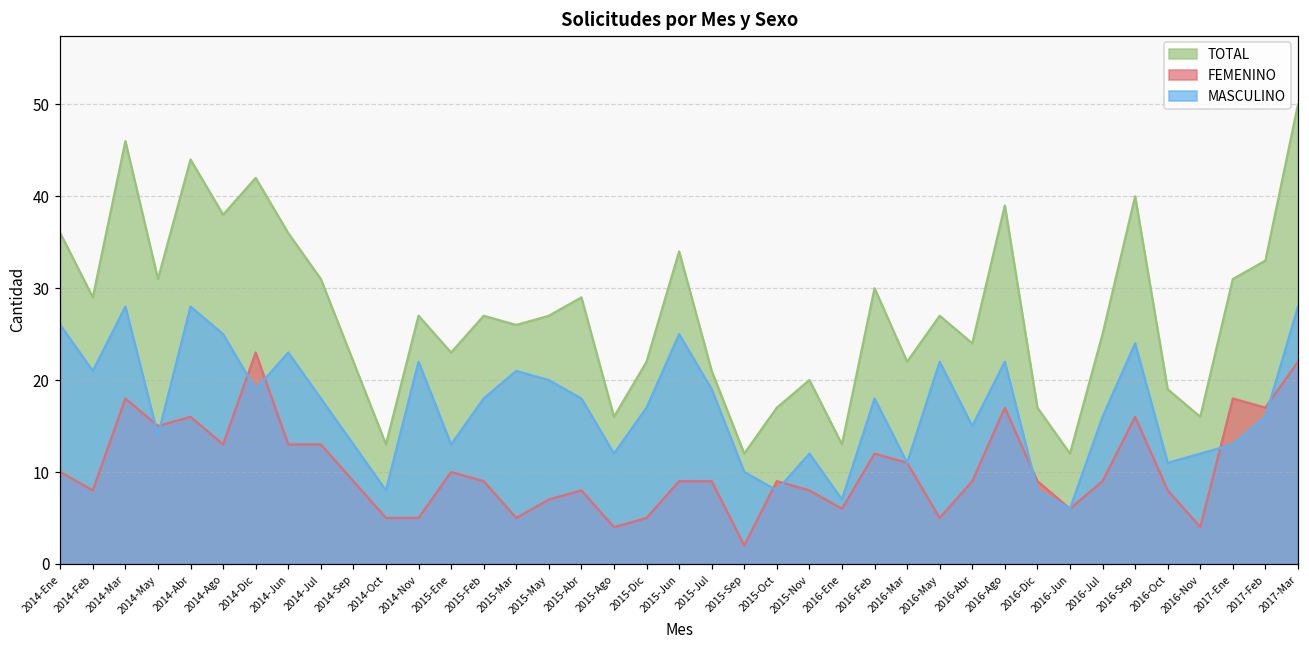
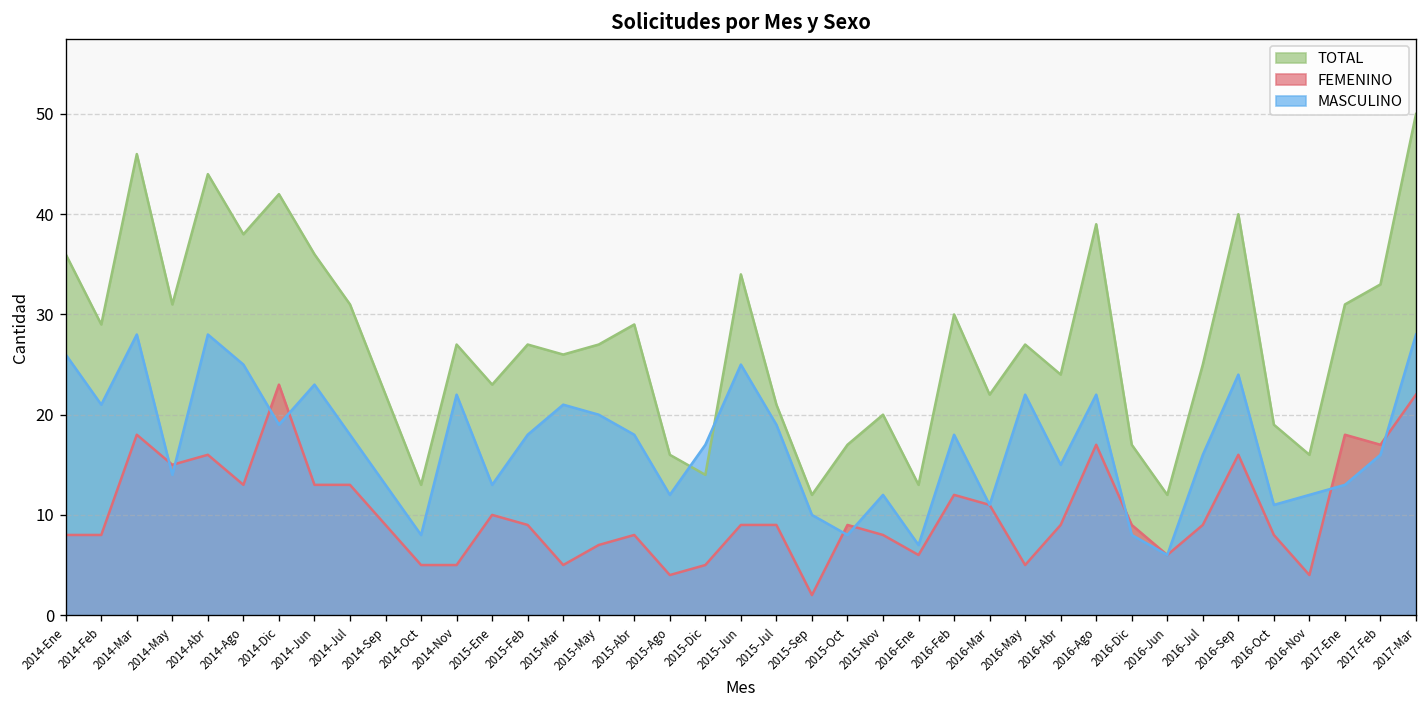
  {
    "TOTAL": {
      "2014-Ene": 36,
      "2014-Feb": 29,
      "2014-Mar": 46,
      "2014-May": 31,
      "2014-Abr": 44,
      "2014-Ago": 38,
      "2014-Dic": 42,
      "2014-Jun": 36,
      "2014-Jul": 31,
      "2014-Sep": 22,
      "2014-Oct": 13,
      "2014-Nov": 27,
      "2015-Ene": 23,
      "2015-Feb": 27,
      "2015-Mar": 26,
      "2015-May": 27,
      "2015-Abr": 29,
      "2015-Ago": 16,
-     "2015-Dic": 22,
+     "2015-Dic": 14,
      "2015-Jun": 34,
      "2015-Jul": 21,
      "2015-Sep": 12,
      "2015-Oct": 17,
      "2015-Nov": 20,
      "2016-Ene": 13,
      "2016-Feb": 30,
      "2016-Mar": 22,
      "2016-May": 27,
      "2016-Abr": 24,
      "2016-Ago": 39,
      "2016-Dic": 17,
      "2016-Jun": 12,
      "2016-Jul": 25,
      "2016-Sep": 40,
      "2016-Oct": 19,
      "2016-Nov": 16,
      "2017-Ene": 31,
      "2017-Feb": 33,
      "2017-Mar": 50
    },
    "FEMENINO": {
-     "2014-Ene": 10,
+     "2014-Ene": 8,
      "2014-Feb": 8,
      "2014-Mar": 18,
      "2014-May": 15,
      "2014-Abr": 16,
      "2014-Ago": 13,
      "2014-Dic": 23,
      "2014-Jun": 13,
      "2014-Jul": 13,
      "2014-Sep": 9,
      "2014-Oct": 5,
      "2014-Nov": 5,
      "2015-Ene": 10,
      "2015-Feb": 9,
      "2015-Mar": 5,
      "2015-May": 7,
      "2015-Abr": 8,
      "2015-Ago": 4,
      "2015-Dic": 5,
      "2015-Jun": 9,
      "2015-Jul": 9,
      "2015-Sep": 2,
      "2015-Oct": 9,
      "2015-Nov": 8,
      "2016-Ene": 6,
      "2016-Feb": 12,
      "2016-May": 5,
      "2016-Abr": 9,
      "2016-Ago": 17,
      "2016-Dic": 9,
      "2016-Jul": 9,
      "2016-Sep": 16,
      "2016-Oct": 8,
      "2016-Nov": 4,
      "2017-Ene": 18,
      "2017-Feb": 17,
      "2017-Mar": 22
    },
    "MASCULINO": {
      "2014-Ene": 26,
      "2014-Feb": 21,
      "2014-Mar": 28,
      "2014-May": 14,
      "2014-Abr": 28,
      "2014-Ago": 25,
      "2014-Dic": 19,
      "2014-Jun": 23,
      "2014-Jul": 18,
      "2014-Sep": 13,
      "2014-Oct": 8,
      "2014-Nov": 22,
      "2015-Ene": 13,
      "2015-Feb": 18,
      "2015-Mar": 21,
      "2015-May": 20,
      "2015-Abr": 18,
      "2015-Ago": 12,
      "2015-Dic": 17,
      "2015-Jun": 25,
      "2015-Jul": 19,
      "2015-Sep": 10,
      "2015-Oct": 8,
      "2015-Nov": 12,
      "2016-Ene": 7,
      "2016-Feb": 18,
      "2016-May": 22,
      "2016-Abr": 15,
      "2016-Ago": 22,
      "2016-Dic": 8,
      "2016-Jul": 16,
      "2016-Sep": 24,
      "2016-Oct": 11,
      "2016-Nov": 12,
      "2017-Ene": 13,
      "2017-Feb": 16,
      "2017-Mar": 28
    }
  }
